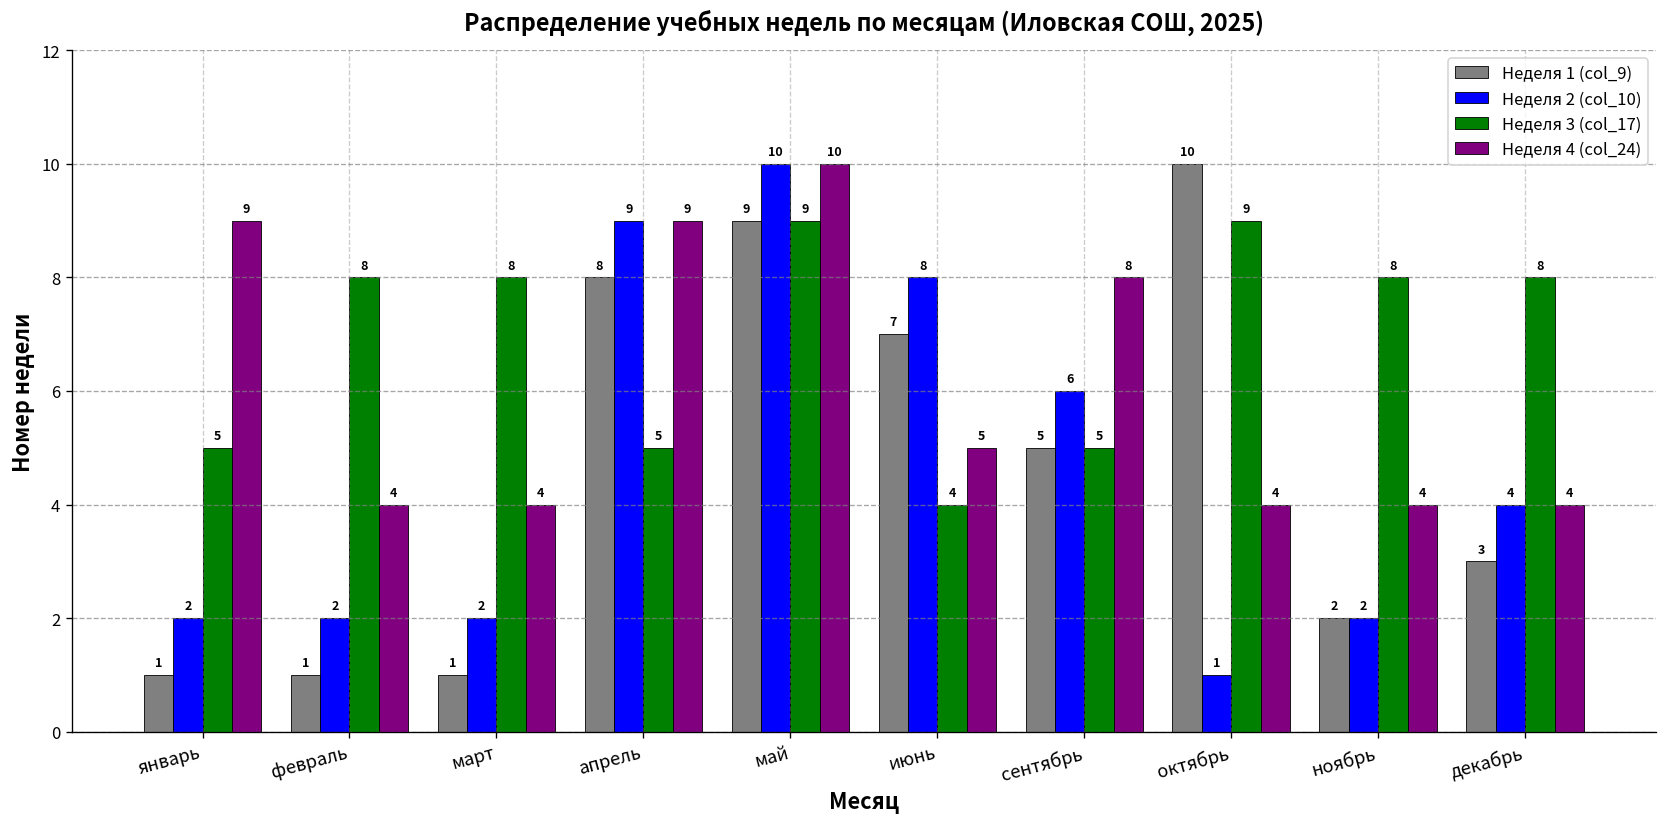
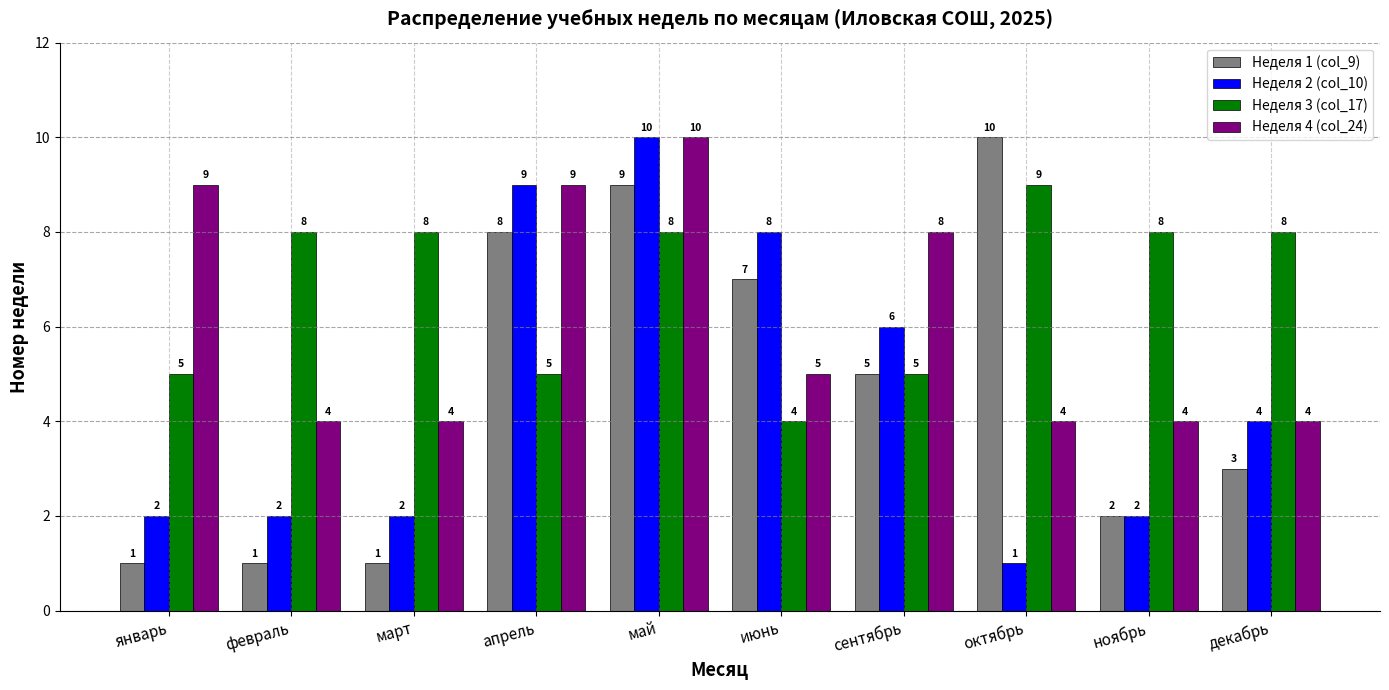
  {
    "Неделя 1 (col_9)": {
      "январь": 1,
      "февраль": 1,
      "март": 1,
      "апрель": 8,
      "май": 9,
      "июнь": 7,
      "сентябрь": 5,
      "октябрь": 10,
      "ноябрь": 2,
      "декабрь": 3
    },
    "Неделя 2 (col_10)": {
      "январь": 2,
      "февраль": 2,
      "март": 2,
      "апрель": 9,
      "май": 10,
      "июнь": 8,
      "сентябрь": 6,
      "октябрь": 1,
      "ноябрь": 2,
      "декабрь": 4
    },
    "Неделя 3 (col_17)": {
      "январь": 5,
      "февраль": 8,
      "март": 8,
      "апрель": 5,
-     "май": 9,
+     "май": 8,
      "июнь": 4,
      "сентябрь": 5,
      "октябрь": 9,
      "ноябрь": 8,
      "декабрь": 8
    },
    "Неделя 4 (col_24)": {
      "январь": 9,
      "февраль": 4,
      "март": 4,
      "апрель": 9,
      "май": 10,
      "июнь": 5,
      "сентябрь": 8,
      "октябрь": 4,
      "ноябрь": 4,
      "декабрь": 4
    }
  }
